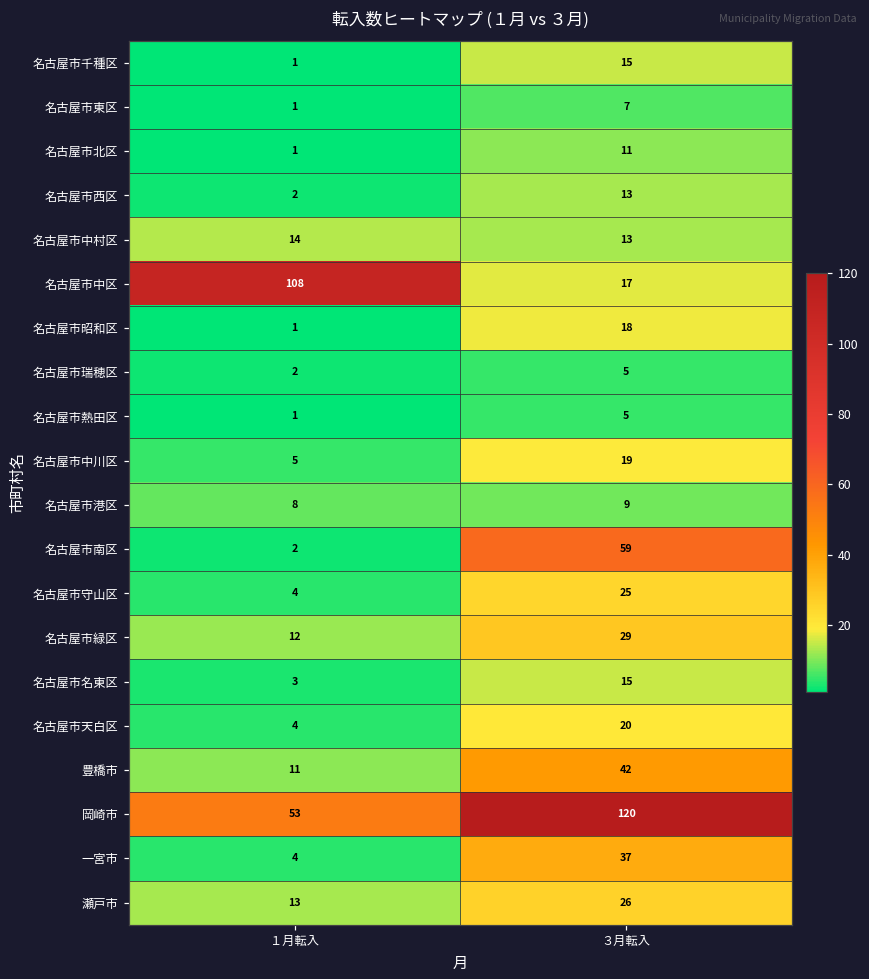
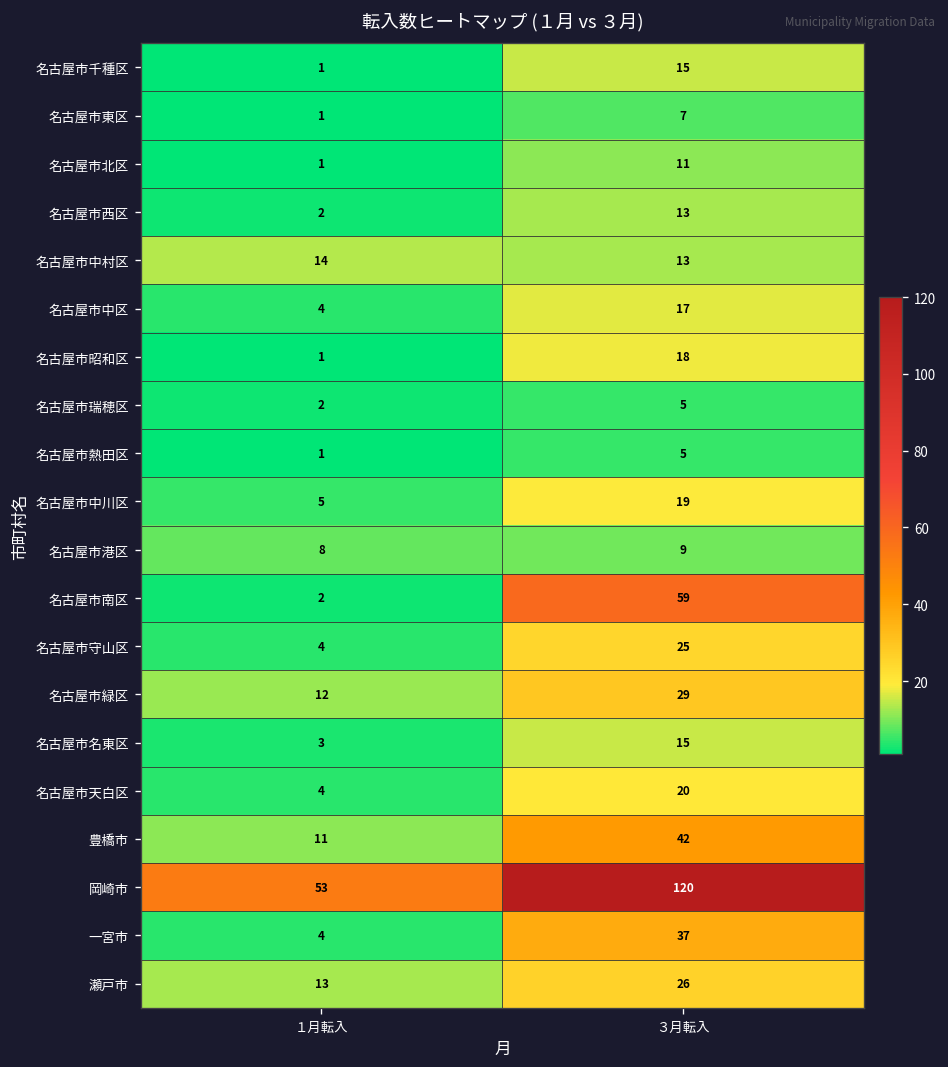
  {
    "名古屋市千種区": {
      "１月転入": 1,
      "３月転入": 15
    },
    "名古屋市東区": {
      "１月転入": 1,
      "３月転入": 7
    },
    "名古屋市北区": {
      "１月転入": 1,
      "３月転入": 11
    },
    "名古屋市西区": {
      "１月転入": 2,
      "３月転入": 13
    },
    "名古屋市中村区": {
      "１月転入": 14,
      "３月転入": 13
    },
    "名古屋市中区": {
-     "１月転入": 108,
+     "１月転入": 4,
      "３月転入": 17
    },
    "名古屋市昭和区": {
      "１月転入": 1,
      "３月転入": 18
    },
    "名古屋市瑞穂区": {
      "１月転入": 2,
      "３月転入": 5
    },
    "名古屋市熱田区": {
      "１月転入": 1,
      "３月転入": 5
    },
    "名古屋市中川区": {
      "１月転入": 5,
      "３月転入": 19
    },
    "名古屋市港区": {
      "１月転入": 8,
      "３月転入": 9
    },
    "名古屋市南区": {
      "１月転入": 2,
      "３月転入": 59
    },
    "名古屋市守山区": {
      "１月転入": 4,
      "３月転入": 25
    },
    "名古屋市緑区": {
      "１月転入": 12,
      "３月転入": 29
    },
    "名古屋市名東区": {
      "１月転入": 3,
      "３月転入": 15
    },
    "名古屋市天白区": {
      "１月転入": 4,
      "３月転入": 20
    },
    "豊橋市": {
      "１月転入": 11,
      "３月転入": 42
    },
    "岡崎市": {
      "１月転入": 53,
      "３月転入": 120
    },
    "一宮市": {
      "１月転入": 4,
      "３月転入": 37
    },
    "瀬戸市": {
      "１月転入": 13,
      "３月転入": 26
    }
  }
